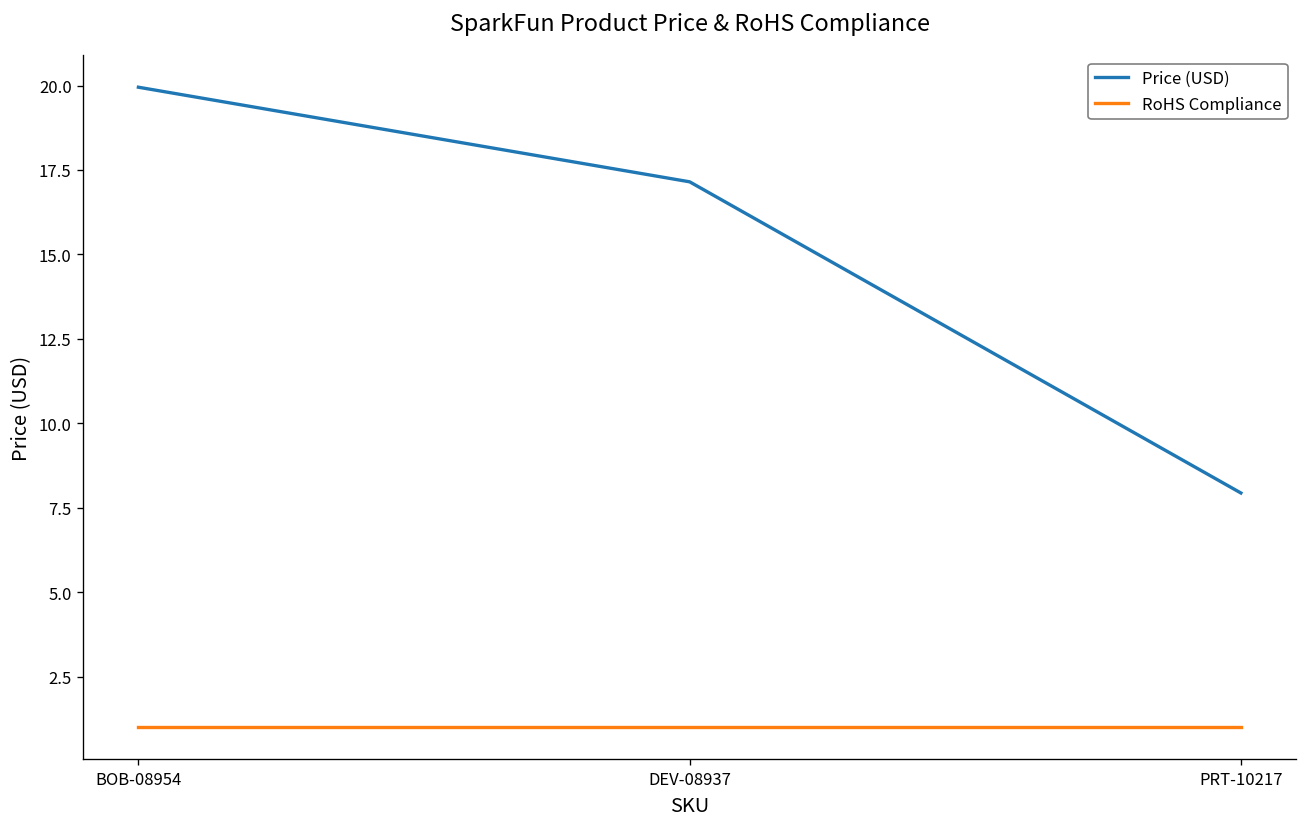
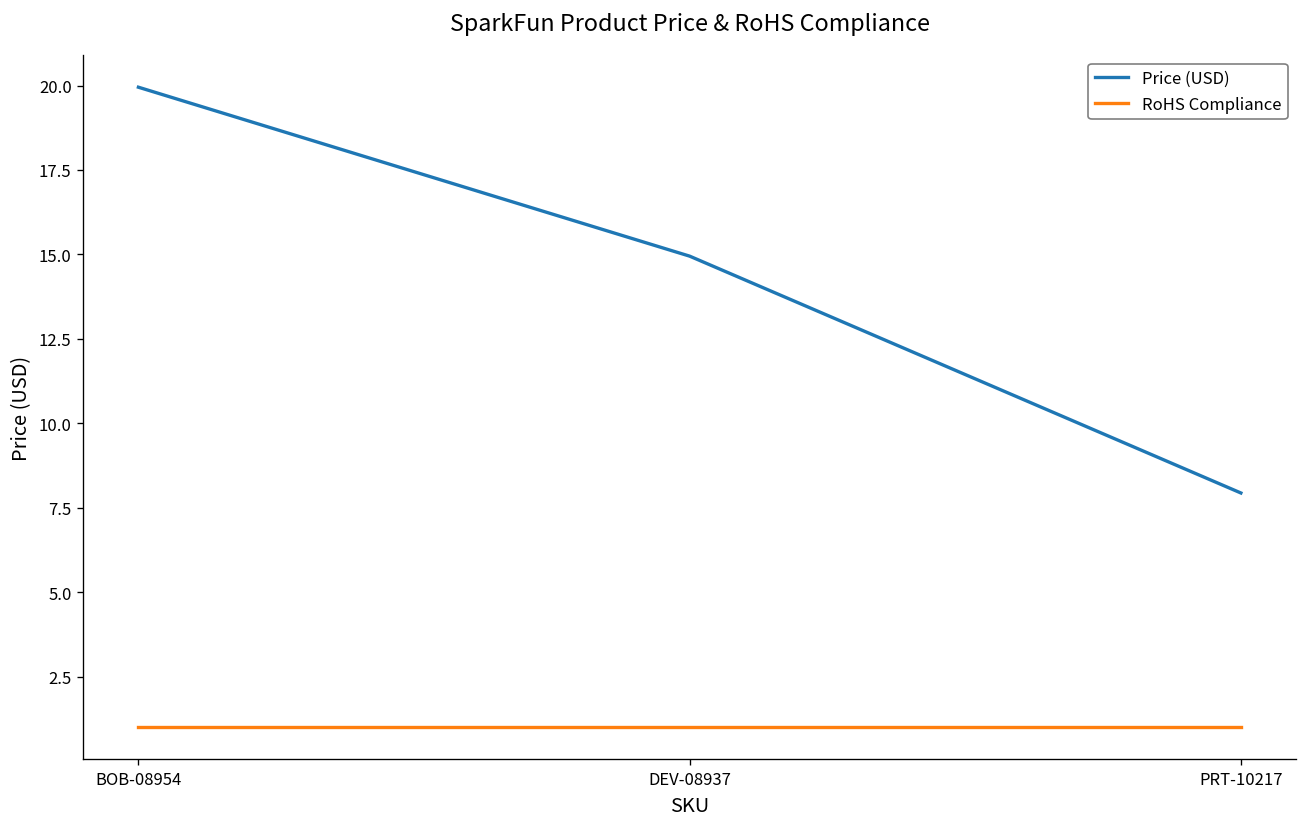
  {
    "Price (USD)": {
      "BOB-08954": 20.0,
-     "DEV-08937": 17.2,
+     "DEV-08937": 15.0,
      "PRT-10217": 7.9
    },
    "RoHS Compliance": {
      "BOB-08954": 1.0,
      "DEV-08937": 1.0,
      "PRT-10217": 1.0
    }
  }
